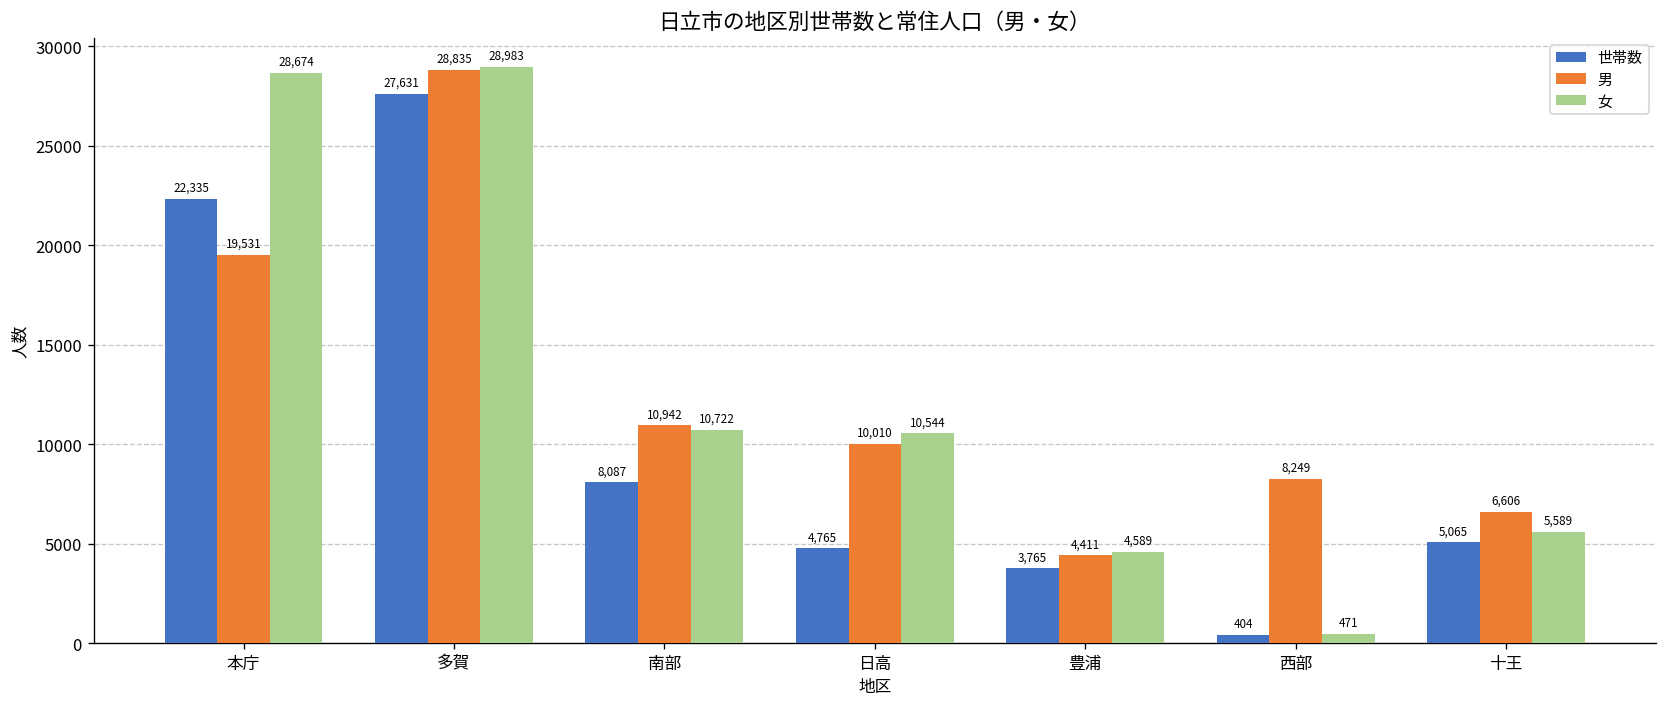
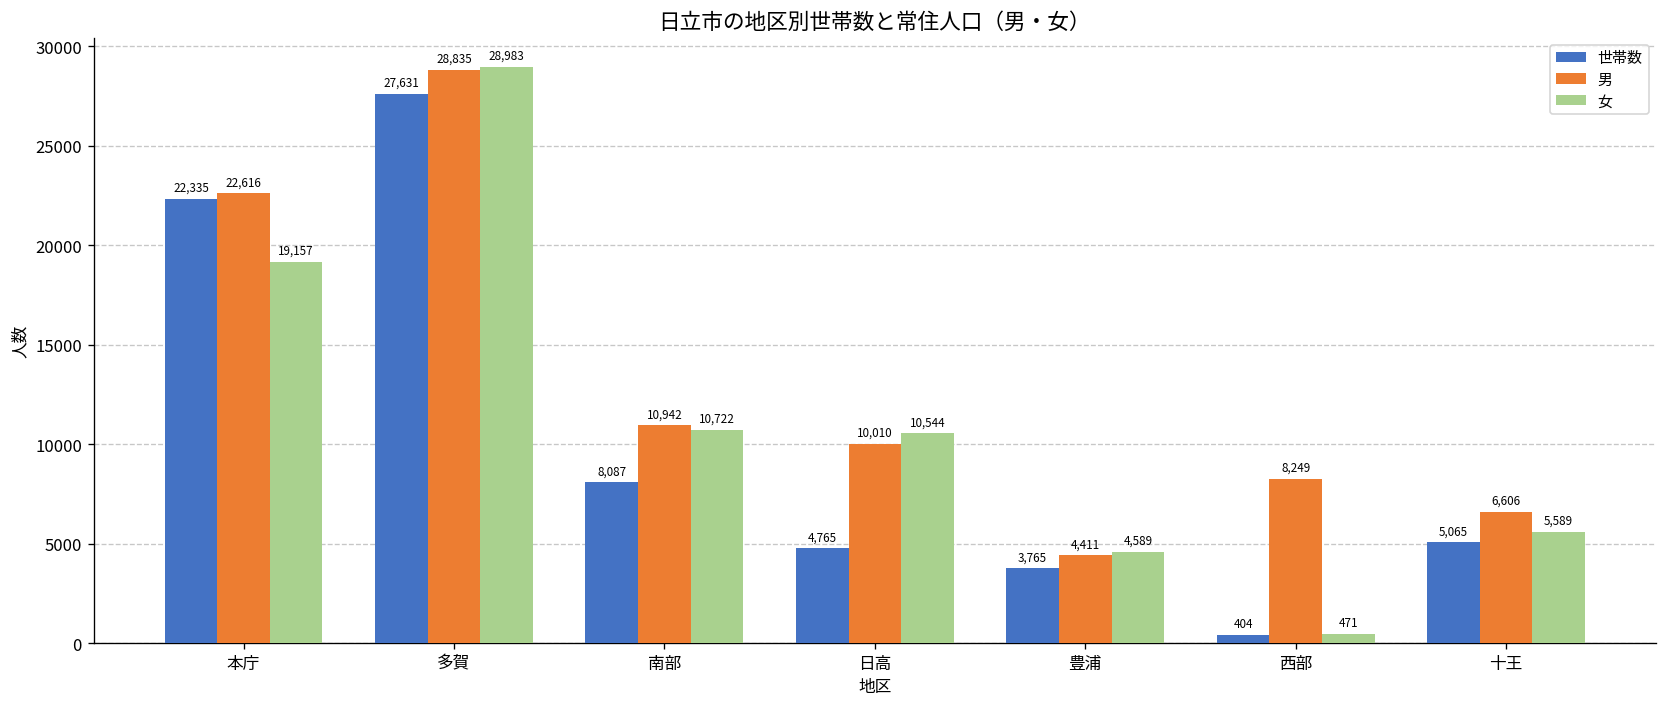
  {
    "世帯数": {
      "本庁": "22,335",
      "多賀": "27,631",
      "南部": "8,087",
      "日高": "4,765",
      "豊浦": "3,765",
      "西部": "404",
      "十王": "5,065"
    },
    "男": {
-     "本庁": "19,531",
+     "本庁": "22,616",
      "多賀": "28,835",
      "南部": "10,942",
      "日高": "10,010",
      "豊浦": "4,411",
      "西部": "8,249",
      "十王": "6,606"
    },
    "女": {
-     "本庁": "28,674",
+     "本庁": "19,157",
      "多賀": "28,983",
      "南部": "10,722",
      "日高": "10,544",
      "豊浦": "4,589",
      "西部": "471",
      "十王": "5,589"
    }
  }
